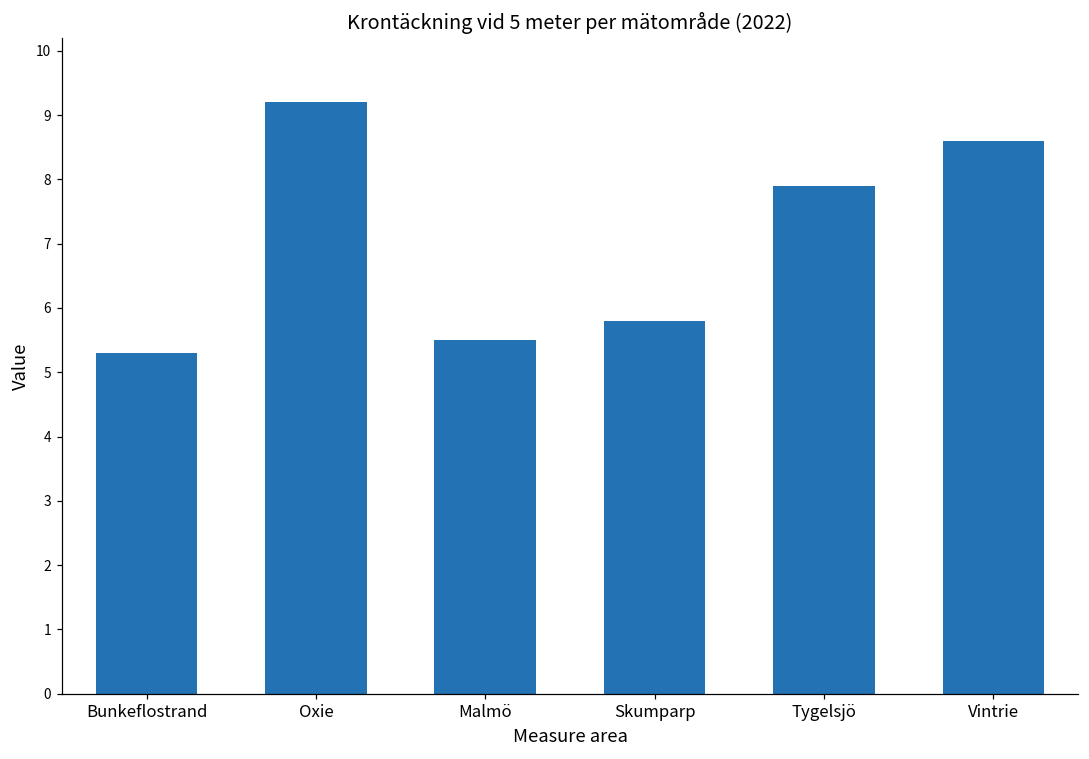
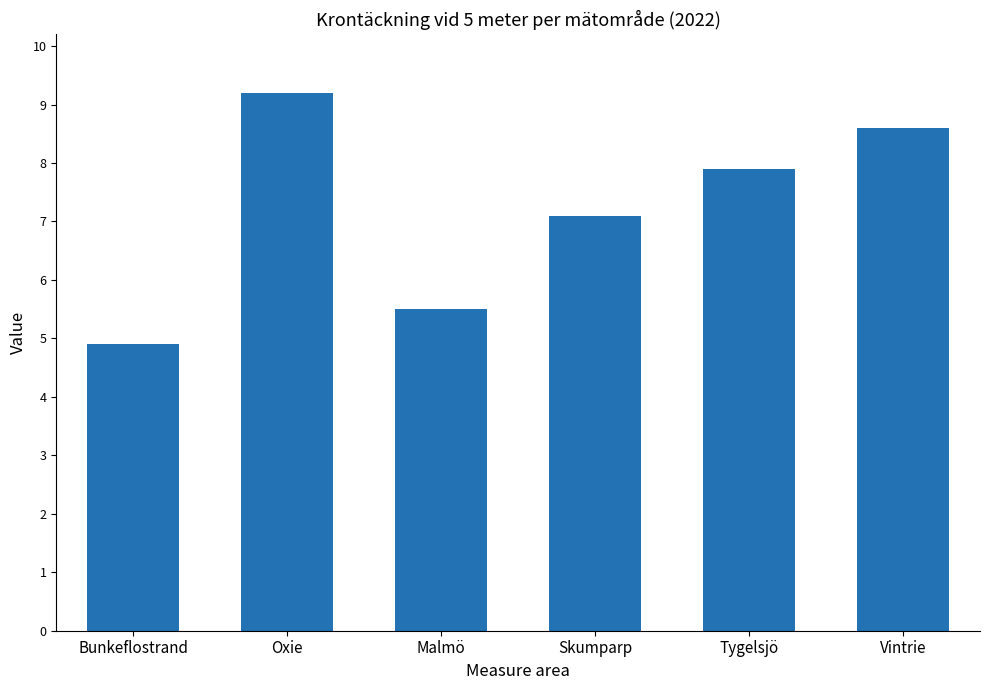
  {
-   "Bunkeflostrand": 5.3,
+   "Bunkeflostrand": 4.9,
    "Oxie": 9.2,
    "Malmö": 5.5,
-   "Skumparp": 5.8,
+   "Skumparp": 7.1,
    "Tygelsjö": 7.9,
    "Vintrie": 8.6
  }
